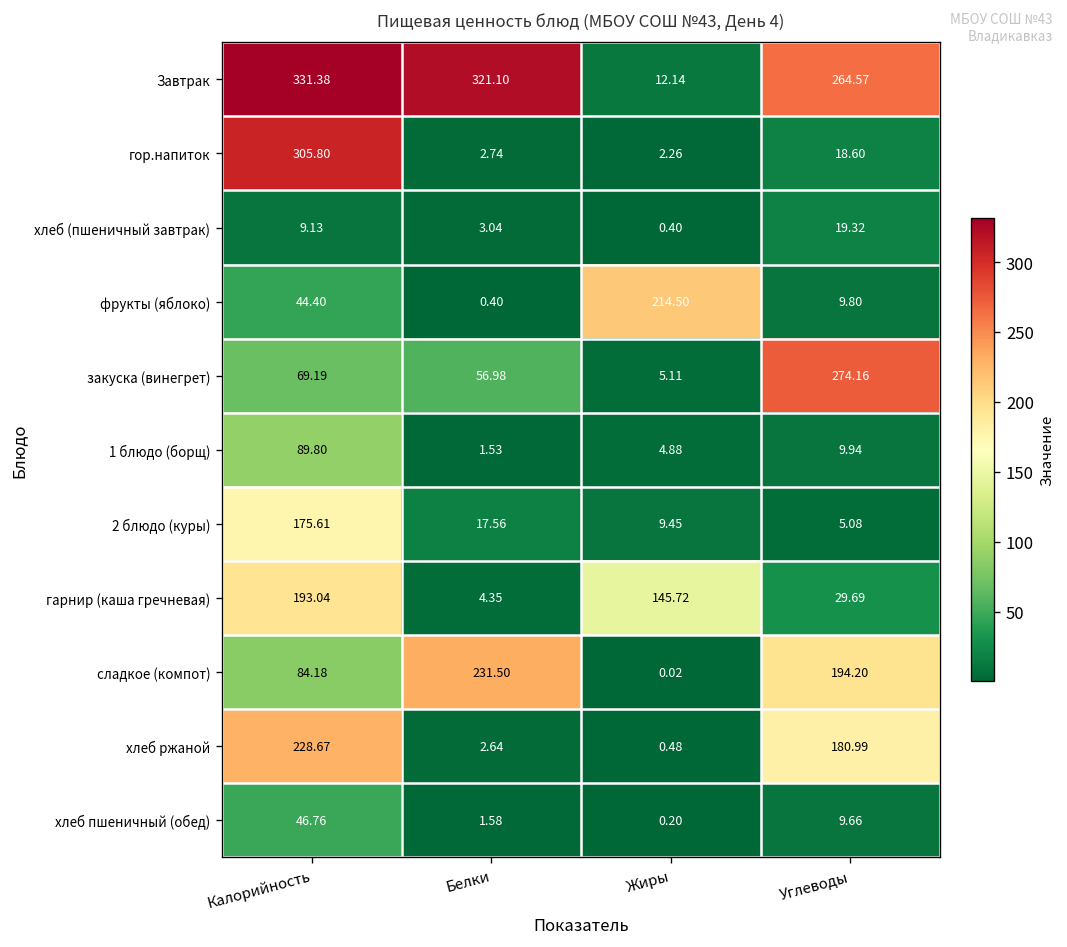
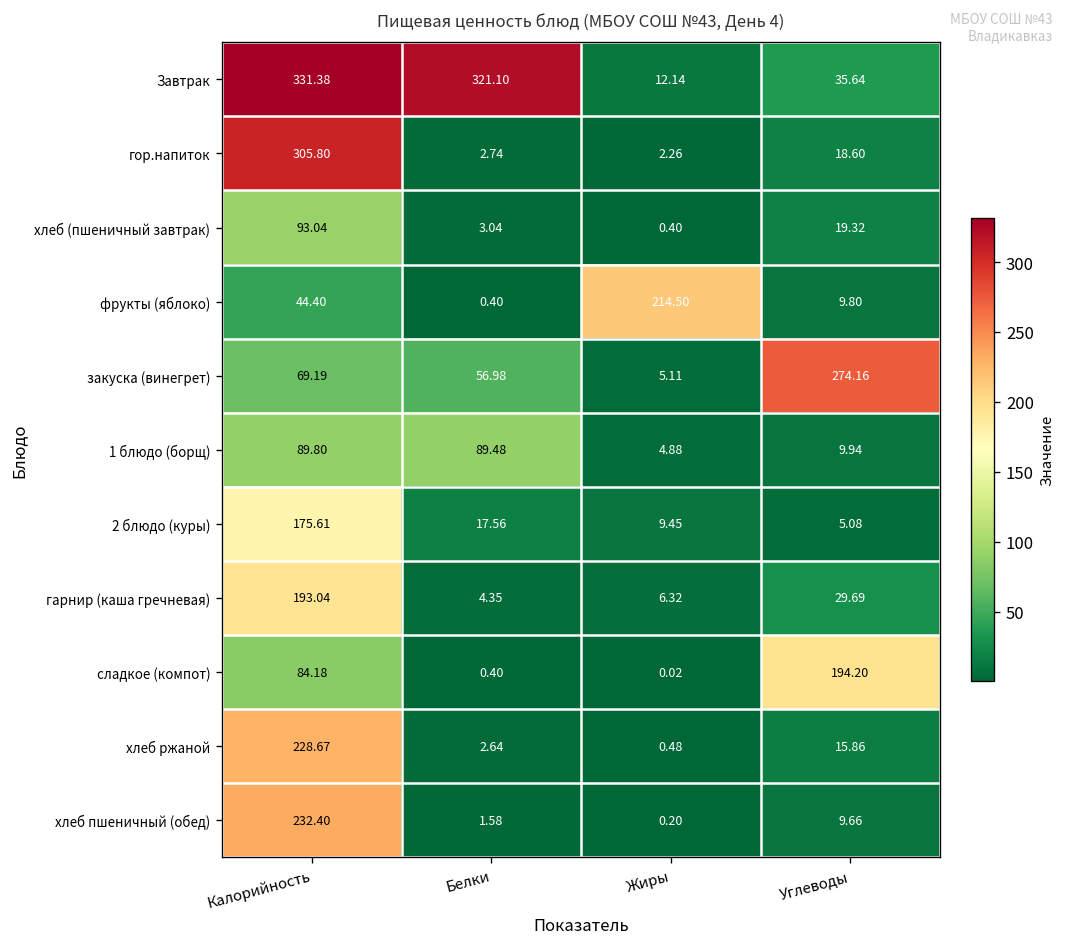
  {
    "Завтрак": {
      "Калорийность": 331.38,
      "Белки": 321.10,
      "Жиры": 12.14,
-     "Углеводы": 264.57
+     "Углеводы": 35.64
    },
    "гор.напиток": {
      "Калорийность": 305.80,
      "Белки": 2.74,
      "Жиры": 2.26,
      "Углеводы": 18.60
    },
    "хлеб (пшеничный завтрак)": {
-     "Калорийность": 9.13,
+     "Калорийность": 93.04,
      "Белки": 3.04,
      "Жиры": 0.40,
      "Углеводы": 19.32
    },
    "фрукты (яблоко)": {
      "Калорийность": 44.40,
      "Белки": 0.40,
      "Жиры": 214.50,
      "Углеводы": 9.80
    },
    "закуска (винегрет)": {
      "Калорийность": 69.19,
      "Белки": 56.98,
      "Жиры": 5.11,
      "Углеводы": 274.16
    },
    "1 блюдо (борщ)": {
      "Калорийность": 89.80,
-     "Белки": 1.53,
+     "Белки": 89.48,
      "Жиры": 4.88,
      "Углеводы": 9.94
    },
    "2 блюдо (куры)": {
      "Калорийность": 175.61,
      "Белки": 17.56,
      "Жиры": 9.45,
      "Углеводы": 5.08
    },
    "гарнир (каша гречневая)": {
      "Калорийность": 193.04,
      "Белки": 4.35,
-     "Жиры": 145.72,
+     "Жиры": 6.32,
      "Углеводы": 29.69
    },
    "сладкое (компот)": {
      "Калорийность": 84.18,
-     "Белки": 231.50,
+     "Белки": 0.40,
      "Жиры": 0.02,
      "Углеводы": 194.20
    },
    "хлеб ржаной": {
      "Калорийность": 228.67,
      "Белки": 2.64,
      "Жиры": 0.48,
-     "Углеводы": 180.99
+     "Углеводы": 15.86
    },
    "хлеб пшеничный (обед)": {
-     "Калорийность": 46.76,
+     "Калорийность": 232.40,
      "Белки": 1.58,
      "Жиры": 0.20,
      "Углеводы": 9.66
    }
  }
